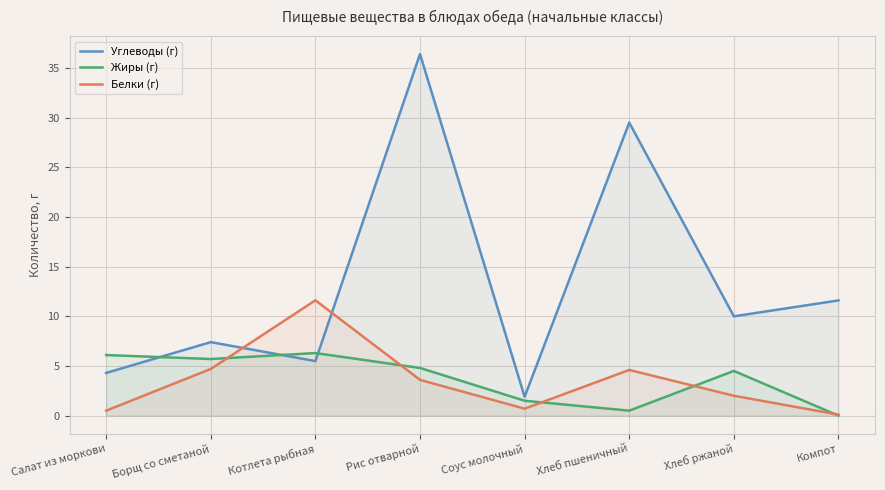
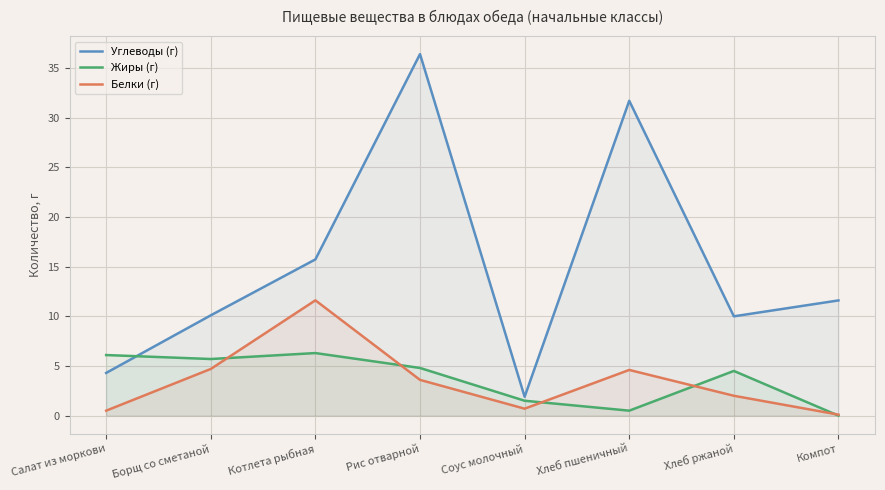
  {
    "Углеводы (г)": {
      "Салат из моркови": 4,
-     "Борщ со сметаной": 7,
-     "Котлета рыбная": 5,
+     "Борщ со сметаной": 10,
+     "Котлета рыбная": 16,
      "Рис отварной": 36,
      "Соус молочный": 2,
-     "Хлеб пшеничный": 30,
+     "Хлеб пшеничный": 32,
      "Хлеб ржаной": 10,
      "Компот": 12
    },
    "Жиры (г)": {
      "Салат из моркови": 6,
      "Борщ со сметаной": 6,
      "Котлета рыбная": 6,
      "Рис отварной": 5,
      "Соус молочный": 2,
      "Хлеб пшеничный": 1,
      "Хлеб ржаной": 5
    },
    "Белки (г)": {
      "Салат из моркови": 1,
      "Борщ со сметаной": 5,
      "Котлета рыбная": 12,
      "Рис отварной": 4,
      "Соус молочный": 1,
      "Хлеб пшеничный": 5,
      "Хлеб ржаной": 2
    }
  }
